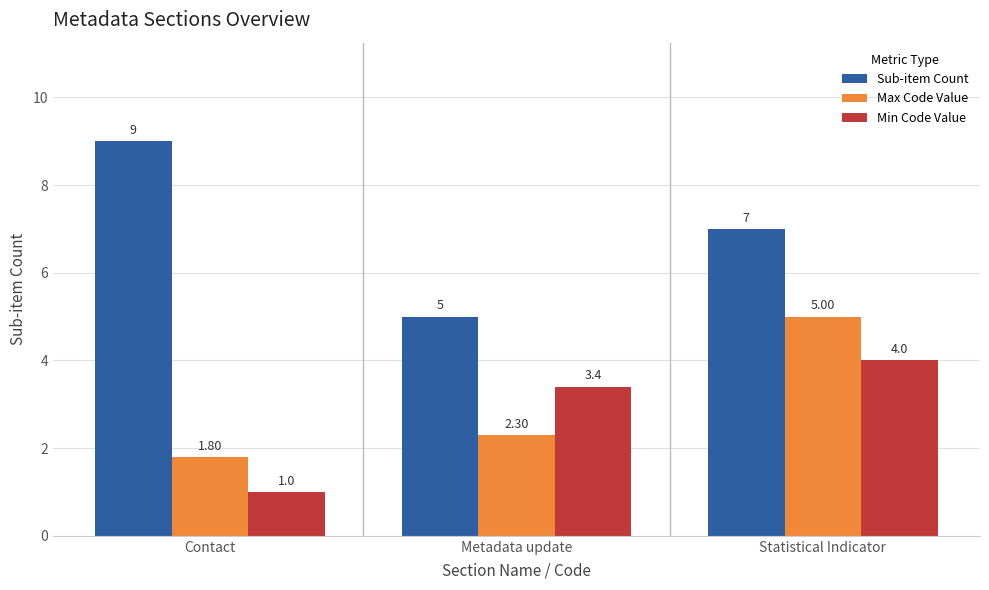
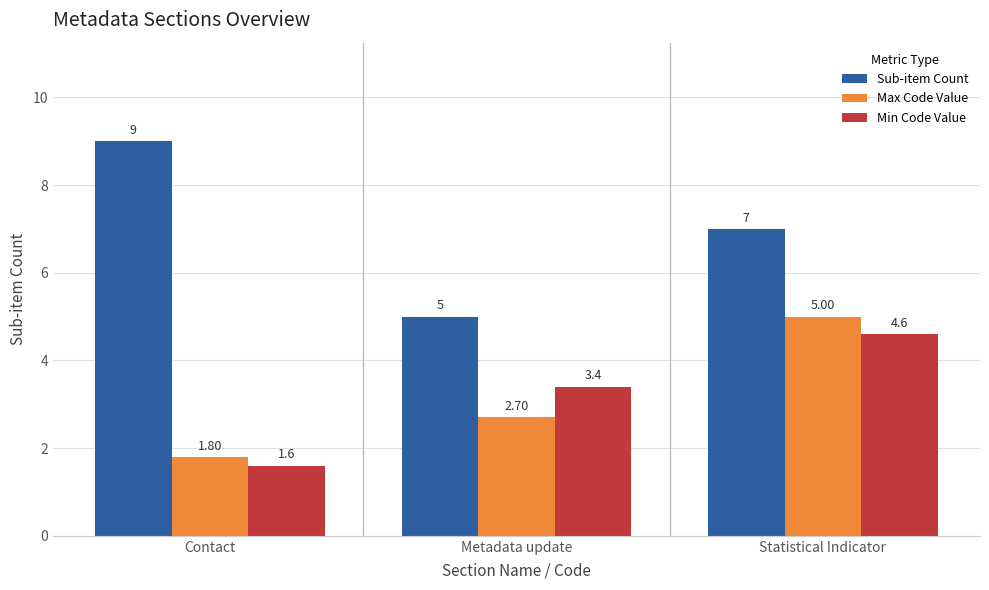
  {
    "Sub-item Count": {
      "Contact": 9,
      "Metadata update": 5,
      "Statistical Indicator": 7
    },
    "Max Code Value": {
      "Contact": 1.80,
-     "Metadata update": 2.30,
+     "Metadata update": 2.70,
      "Statistical Indicator": 5.00
    },
    "Min Code Value": {
-     "Contact": 1.0,
+     "Contact": 1.6,
      "Metadata update": 3.4,
-     "Statistical Indicator": 4.0
+     "Statistical Indicator": 4.6
    }
  }
